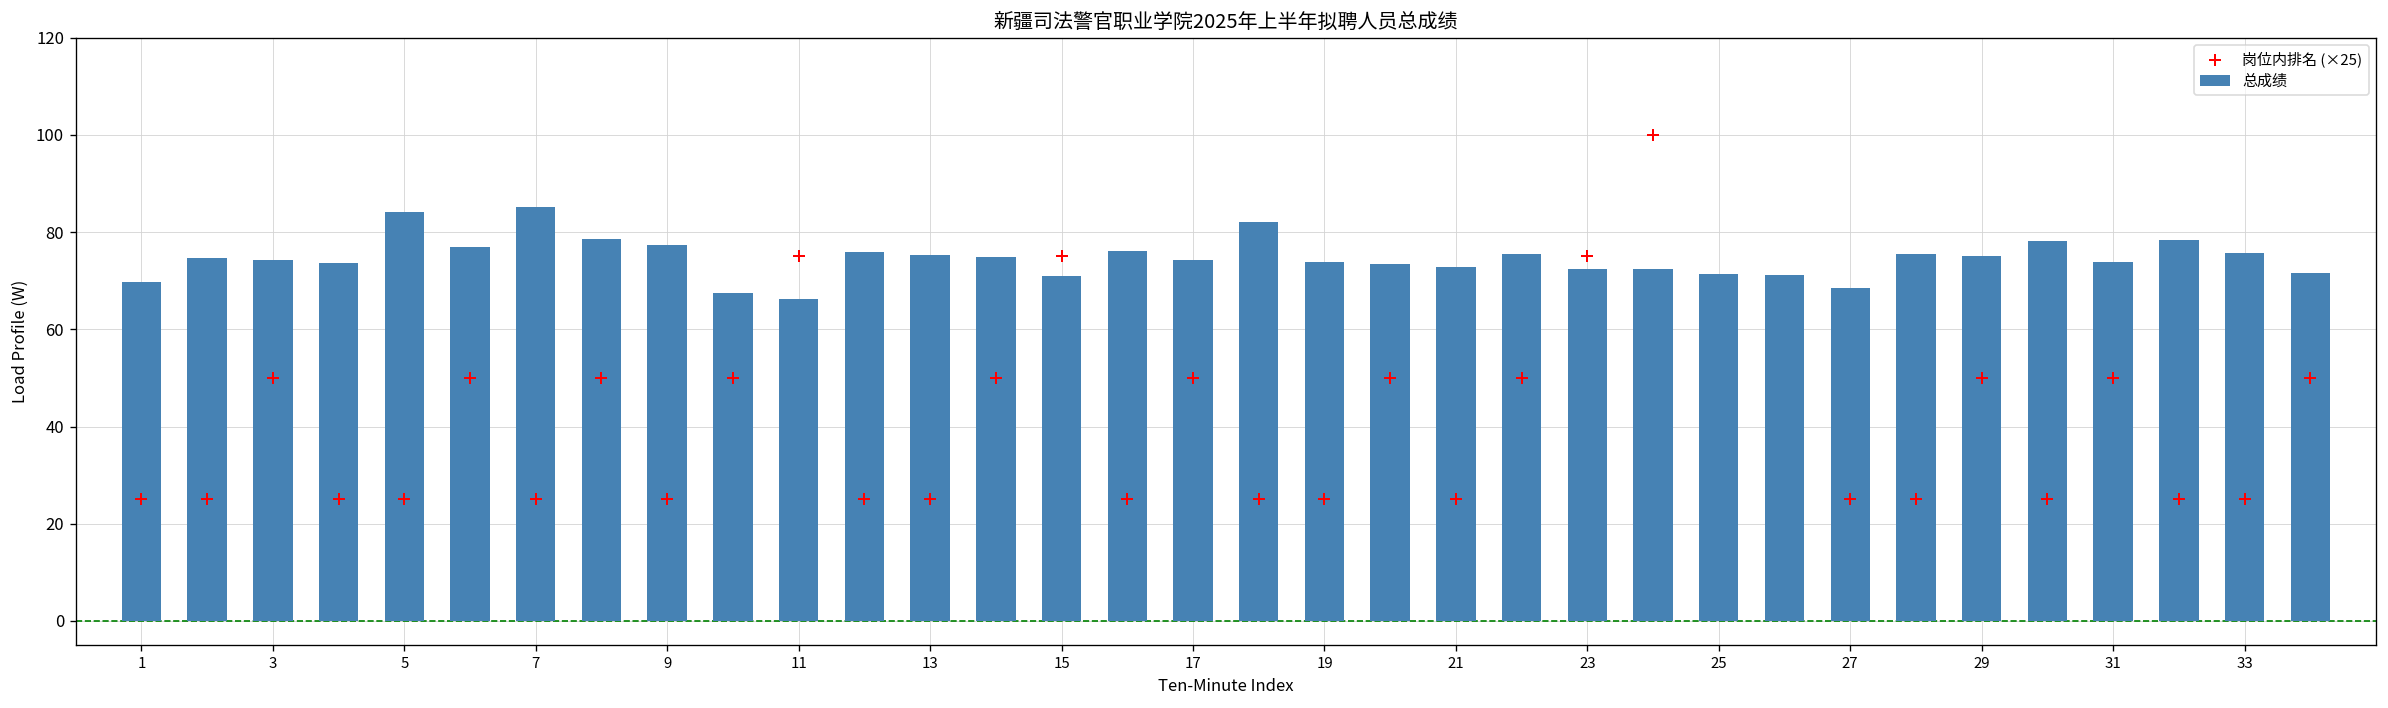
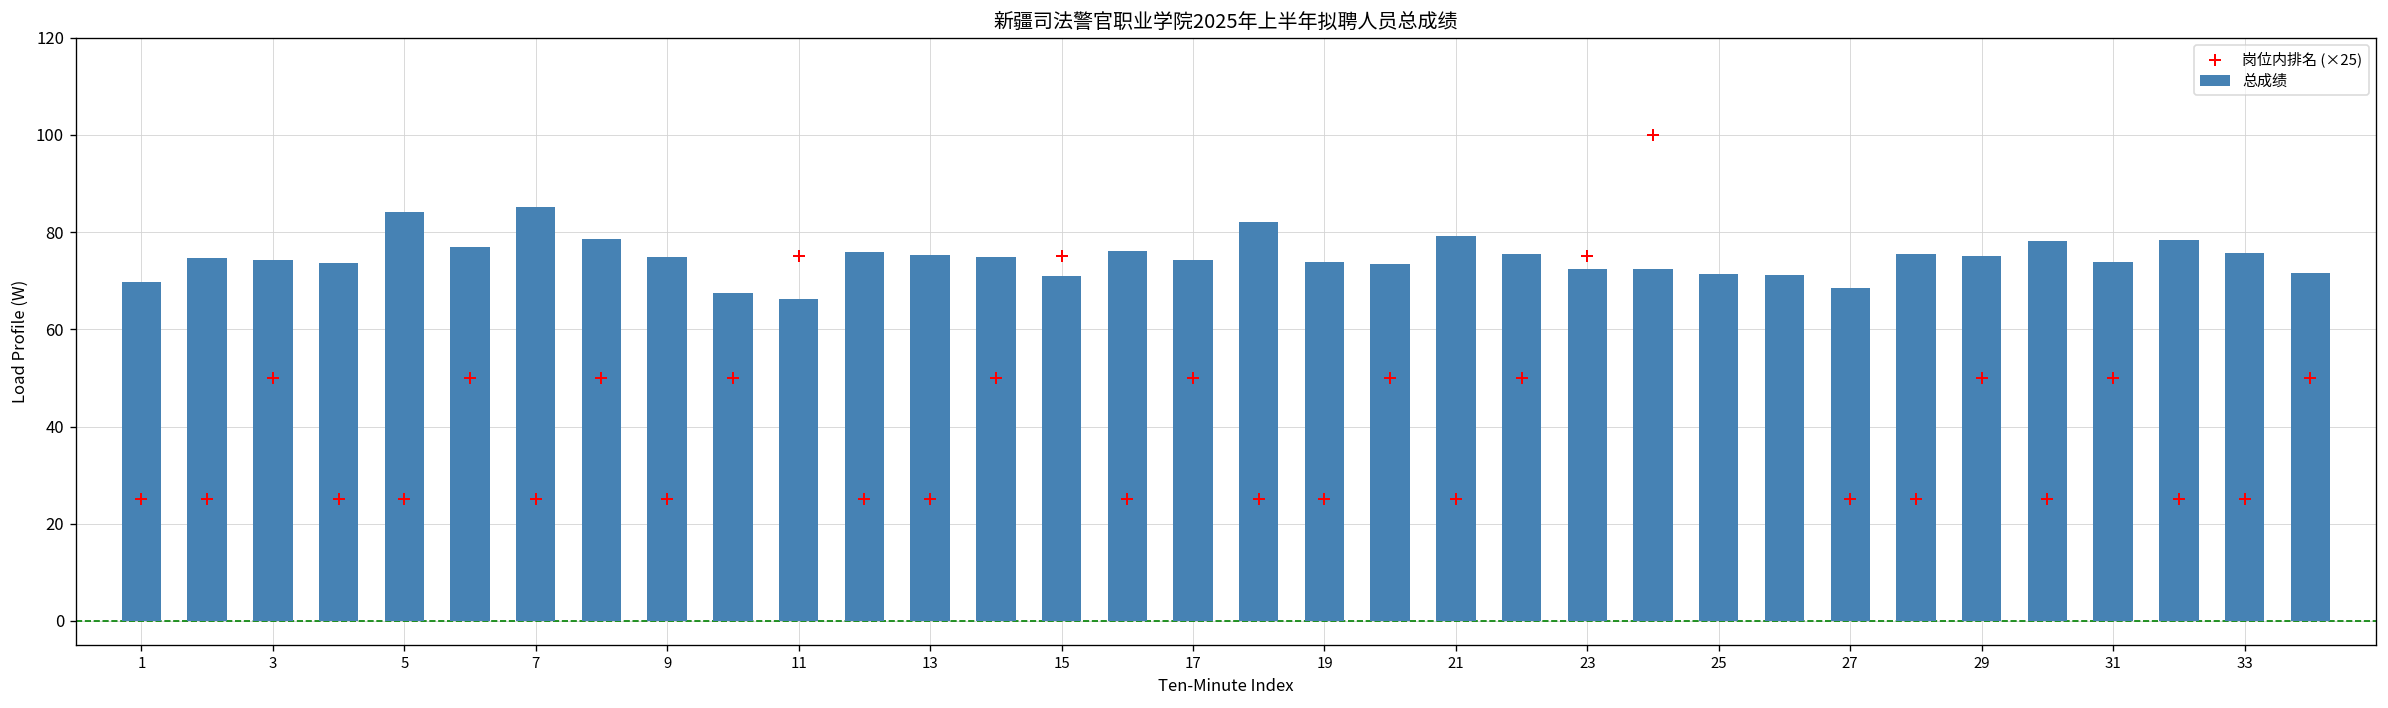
  {
    "总成绩": {
      "1": 70,
      "3": 74,
      "5": 84,
      "7": 85,
-     "9": 77,
+     "9": 75,
      "11": 66,
      "13": 75,
      "15": 71,
      "17": 74,
      "19": 74,
-     "21": 73,
+     "21": 79,
      "23": 72,
      "25": 71,
      "27": 68,
      "29": 75,
      "31": 74,
      "33": 76
    }
  }
